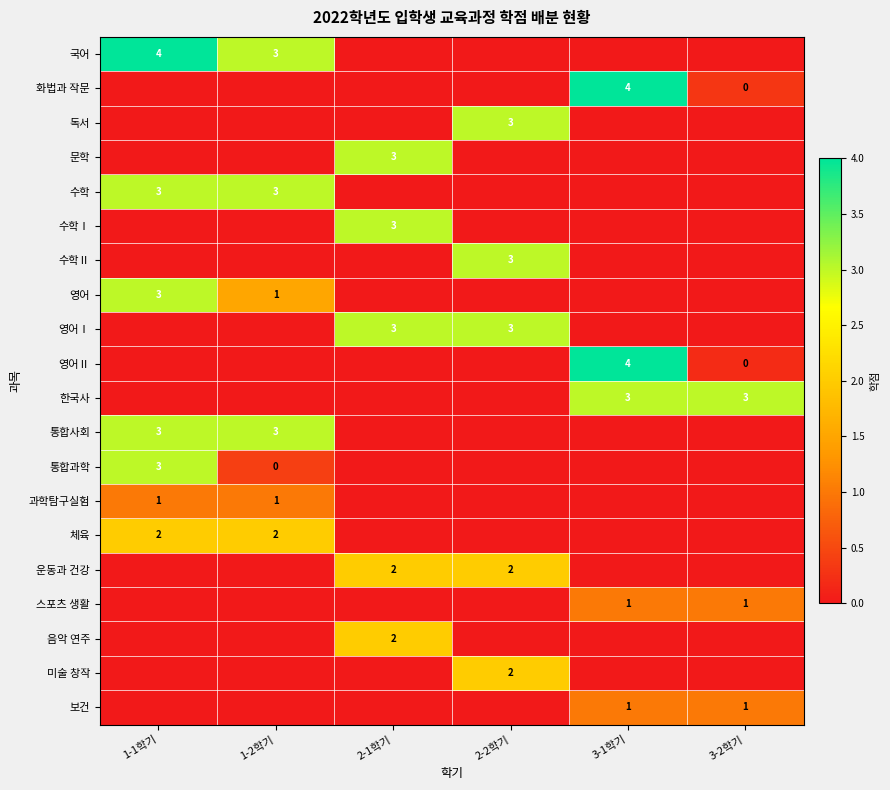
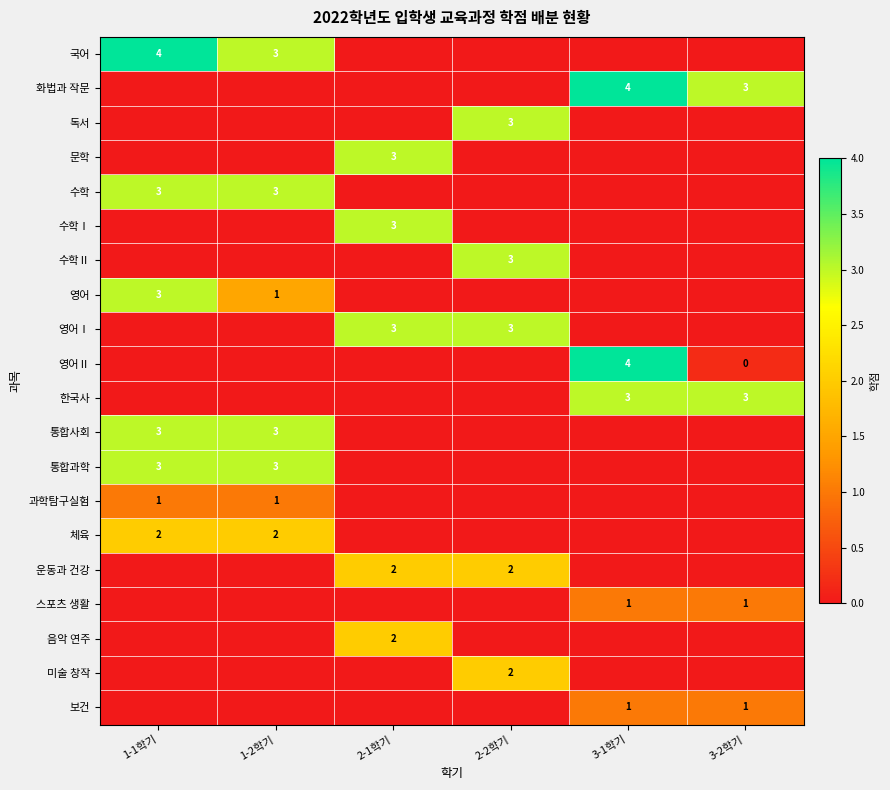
  {
    "국어": {
      "1-1학기": 4,
      "1-2학기": 3
    },
    "화법과 작문": {
      "3-1학기": 4,
-     "3-2학기": 0
+     "3-2학기": 3
    },
    "독서": {
      "2-2학기": 3
    },
    "문학": {
      "2-1학기": 3
    },
    "수학": {
      "1-1학기": 3,
      "1-2학기": 3
    },
    "수학Ⅰ": {
      "2-1학기": 3
    },
    "수학Ⅱ": {
      "2-2학기": 3
    },
    "영어": {
      "1-1학기": 3,
      "1-2학기": 1
    },
    "영어Ⅰ": {
      "2-1학기": 3,
      "2-2학기": 3
    },
    "영어Ⅱ": {
      "3-1학기": 4,
      "3-2학기": 0
    },
    "한국사": {
      "3-1학기": 3,
      "3-2학기": 3
    },
    "통합사회": {
      "1-1학기": 3,
      "1-2학기": 3
    },
    "통합과학": {
      "1-1학기": 3,
-     "1-2학기": 0
+     "1-2학기": 3
    },
    "과학탐구실험": {
      "1-1학기": 1,
      "1-2학기": 1
    },
    "체육": {
      "1-1학기": 2,
      "1-2학기": 2
    },
    "운동과 건강": {
      "2-1학기": 2,
      "2-2학기": 2
    },
    "스포츠 생활": {
      "3-1학기": 1,
      "3-2학기": 1
    },
    "음악 연주": {
      "2-1학기": 2
    },
    "미술 창작": {
      "2-2학기": 2
    },
    "보건": {
      "3-1학기": 1,
      "3-2학기": 1
    }
  }
